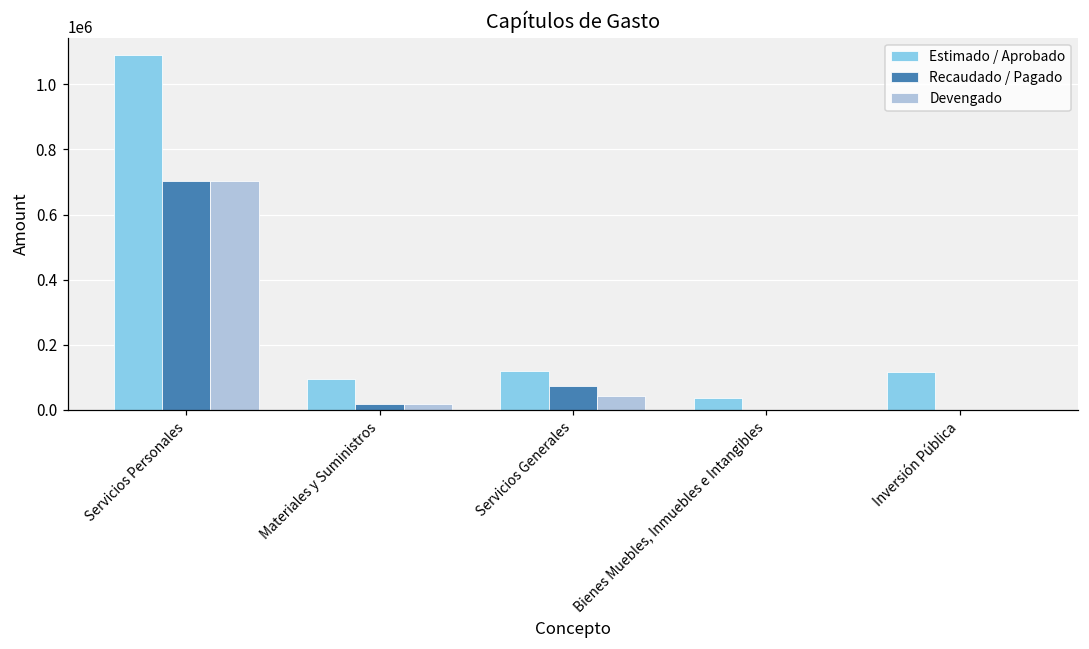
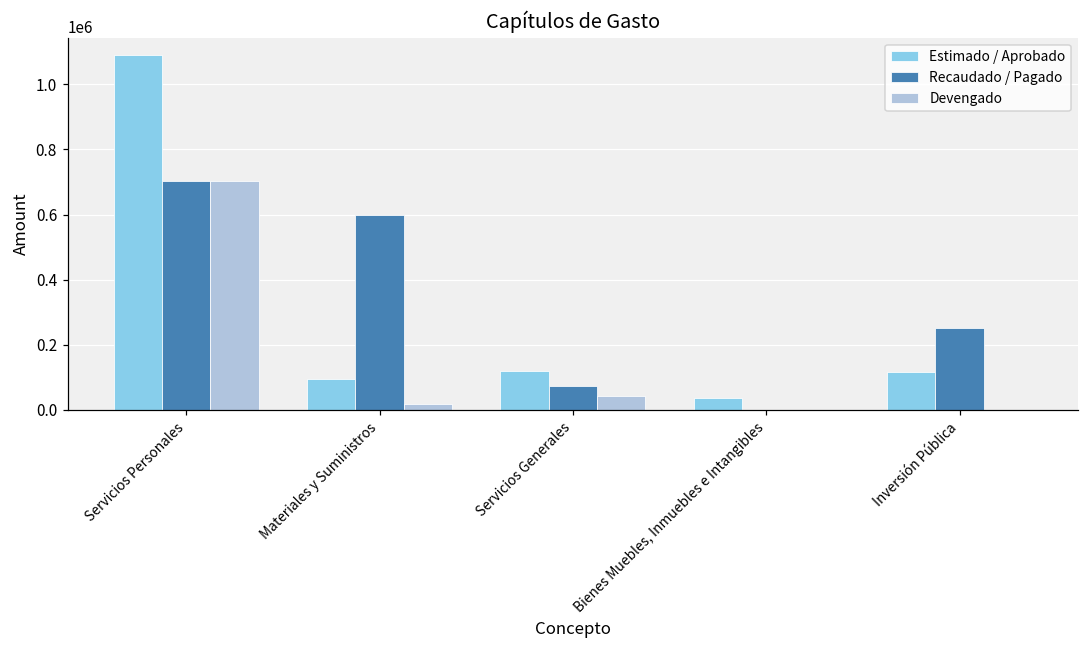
  {
    "Recaudado / Pagado": {
      "Servicios Personales": 700000,
-     "Materiales y Suministros": 20000,
+     "Materiales y Suministros": 600000,
      "Servicios Generales": 70000,
      "Bienes Muebles, Inmuebles e Intangibles": 0,
-     "Inversión Pública": 0
+     "Inversión Pública": 250000
    }
  }
